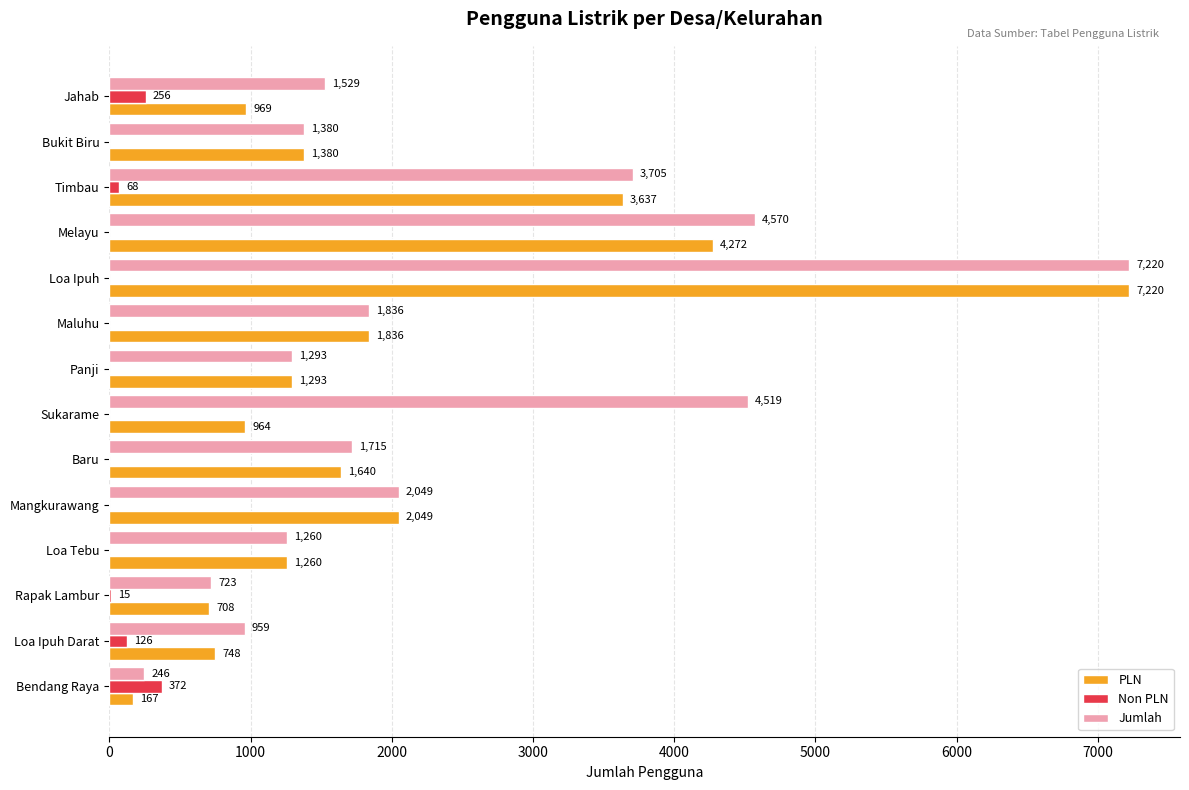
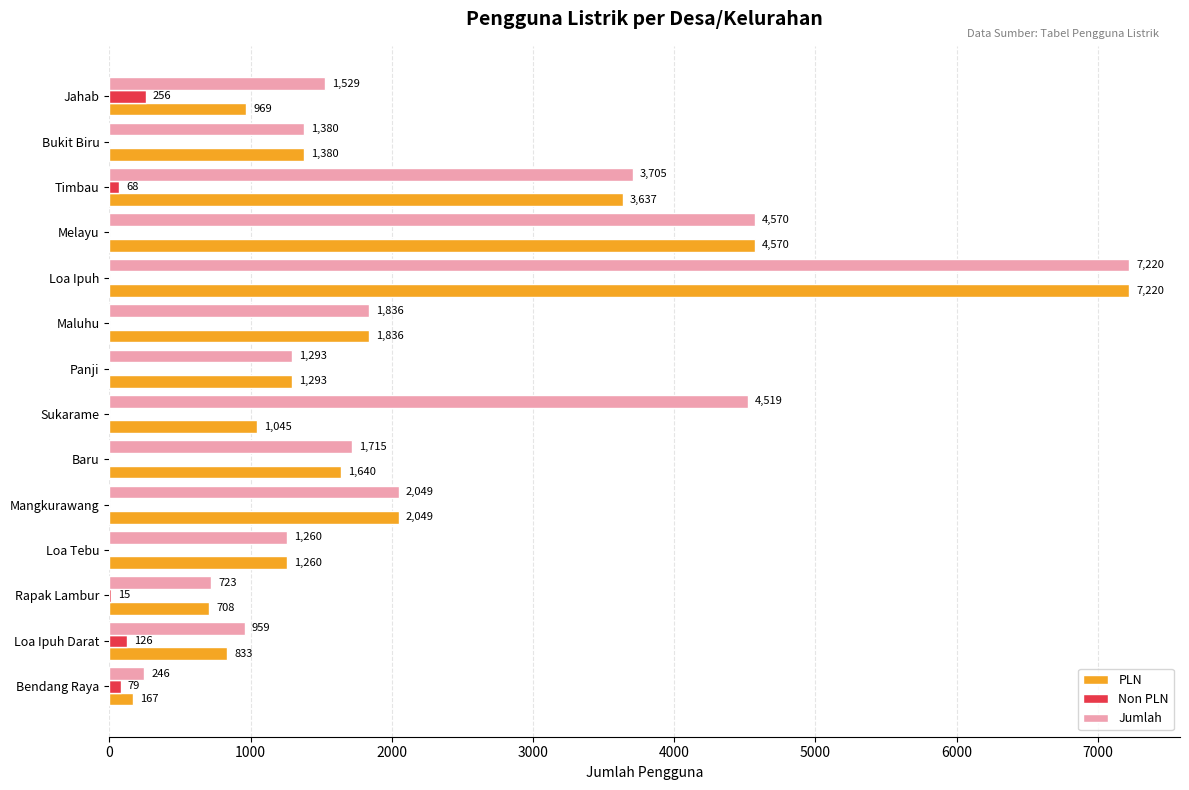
  {
    "PLN": {
      "Jahab": "969",
      "Bukit Biru": "1,380",
      "Timbau": "3,637",
-     "Melayu": "4,272",
+     "Melayu": "4,570",
      "Loa Ipuh": "7,220",
      "Maluhu": "1,836",
      "Panji": "1,293",
-     "Sukarame": "964",
+     "Sukarame": "1,045",
      "Baru": "1,640",
      "Mangkurawang": "2,049",
      "Loa Tebu": "1,260",
      "Rapak Lambur": "708",
-     "Loa Ipuh Darat": "748",
+     "Loa Ipuh Darat": "833",
      "Bendang Raya": "167"
    },
    "Non PLN": {
      "Jahab": "256",
      "Timbau": "68",
      "Rapak Lambur": "15",
      "Loa Ipuh Darat": "126",
-     "Bendang Raya": "372"
+     "Bendang Raya": "79"
    },
    "Jumlah": {
      "Jahab": "1,529",
      "Bukit Biru": "1,380",
      "Timbau": "3,705",
      "Melayu": "4,570",
      "Loa Ipuh": "7,220",
      "Maluhu": "1,836",
      "Panji": "1,293",
      "Sukarame": "4,519",
      "Baru": "1,715",
      "Mangkurawang": "2,049",
      "Loa Tebu": "1,260",
      "Rapak Lambur": "723",
      "Loa Ipuh Darat": "959",
      "Bendang Raya": "246"
    }
  }
